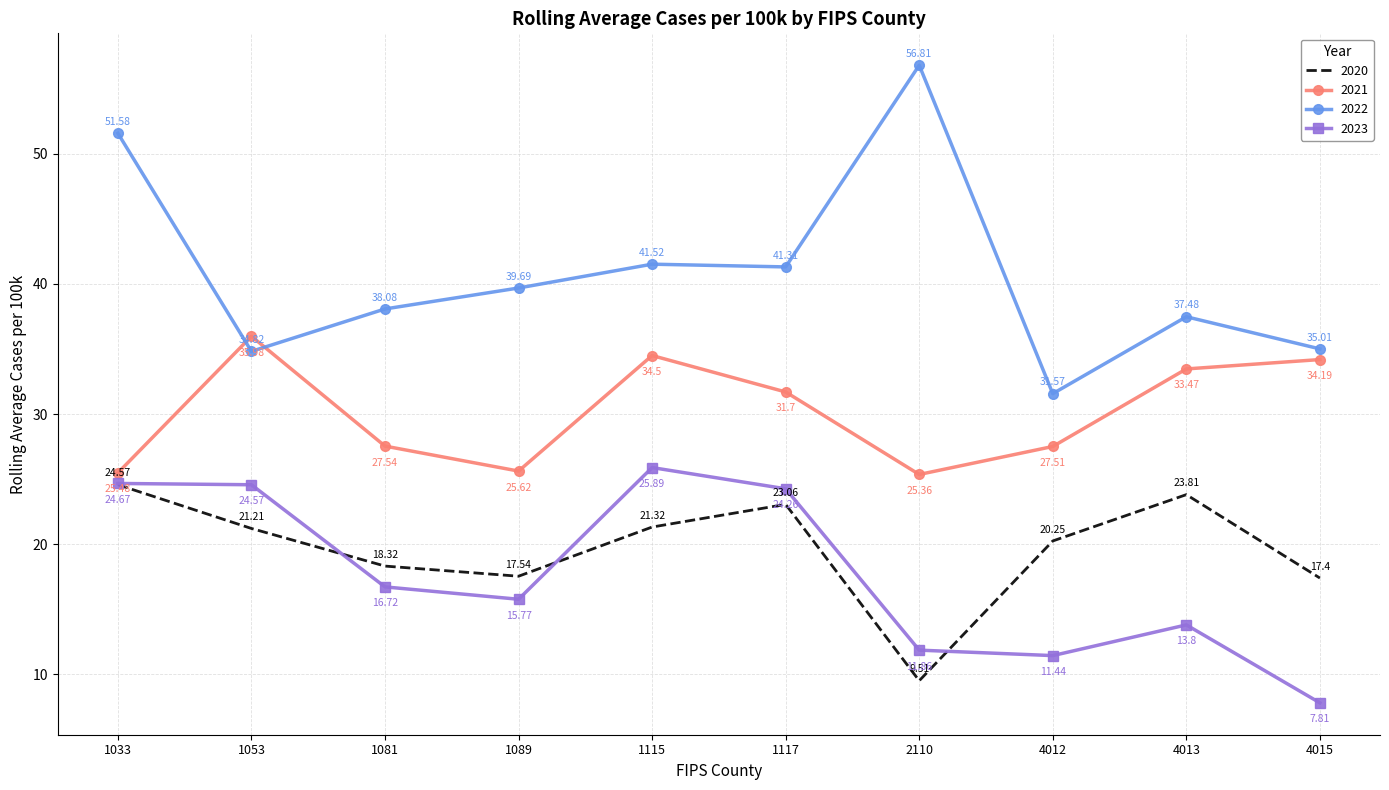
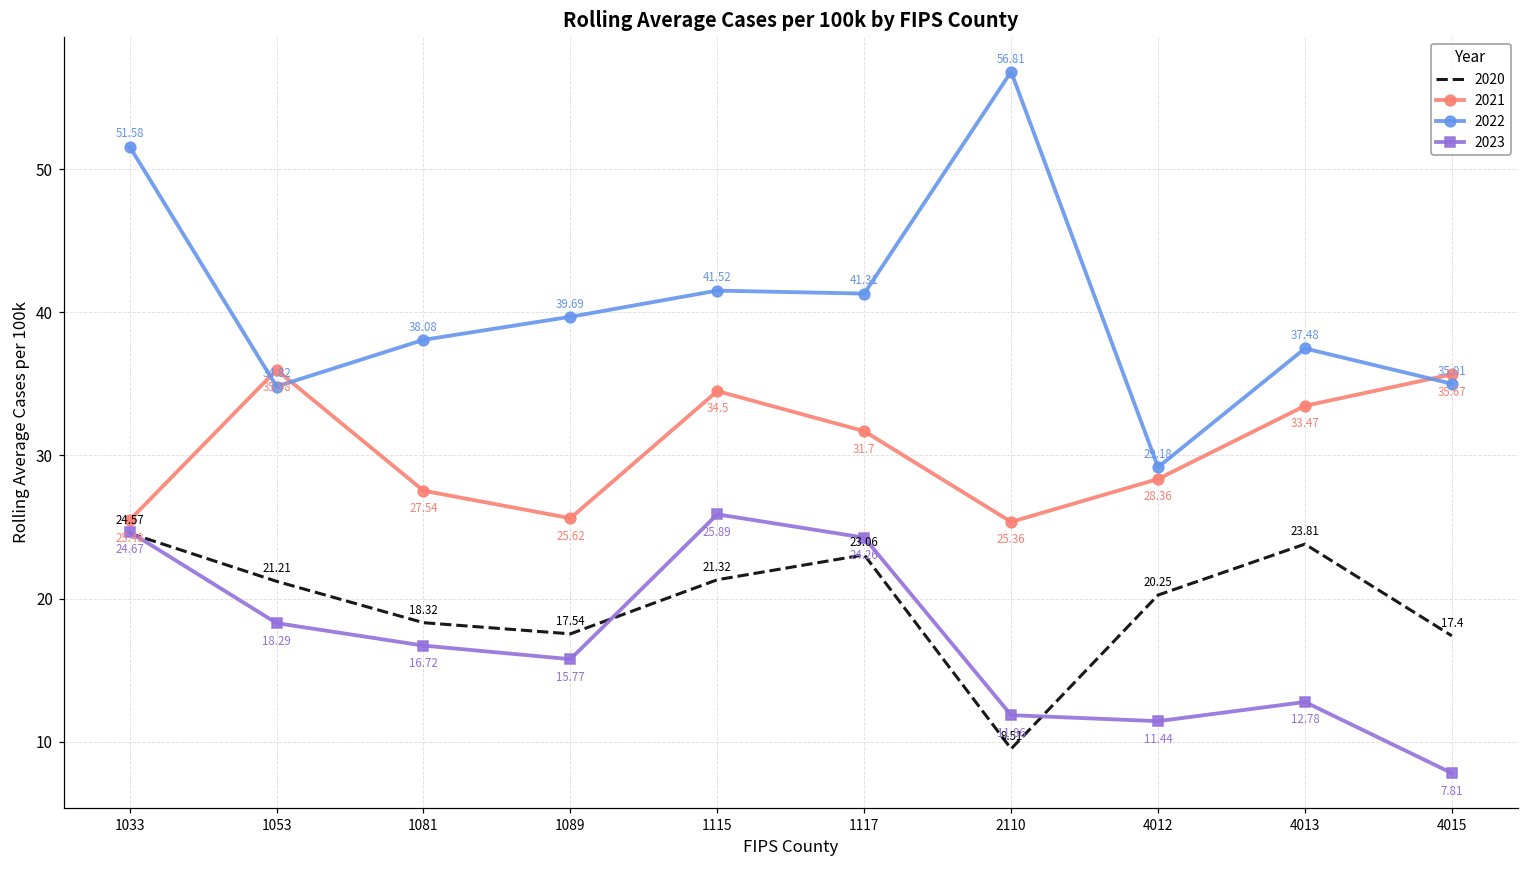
  {
    "2020": {
      "1053": 21.21,
      "1081": 18.32,
      "1089": 17.54,
      "1115": 21.32,
      "4012": 20.25,
      "4013": 23.81,
      "4015": 17.4
    },
    "2021": {
      "1081": 27.54,
      "1089": 25.62,
      "1115": 34.5,
      "1117": 31.7,
      "2110": 25.36,
-     "4012": 27.51,
+     "4012": 28.36,
      "4013": 33.47,
-     "4015": 34.19
+     "4015": 35.67
    },
    "2022": {
      "1033": 51.58,
      "1081": 38.08,
      "1089": 39.69,
      "1115": 41.52,
      "1117": 41.31,
      "2110": 56.81,
-     "4012": 31.57,
+     "4012": 29.18,
      "4013": 37.48
    },
    "2023": {
-     "1053": 24.57,
+     "1053": 18.29,
      "1081": 16.72,
      "1089": 15.77,
      "1115": 25.89,
      "4012": 11.44,
-     "4013": 13.8,
+     "4013": 12.78,
      "4015": 7.81
    }
  }
